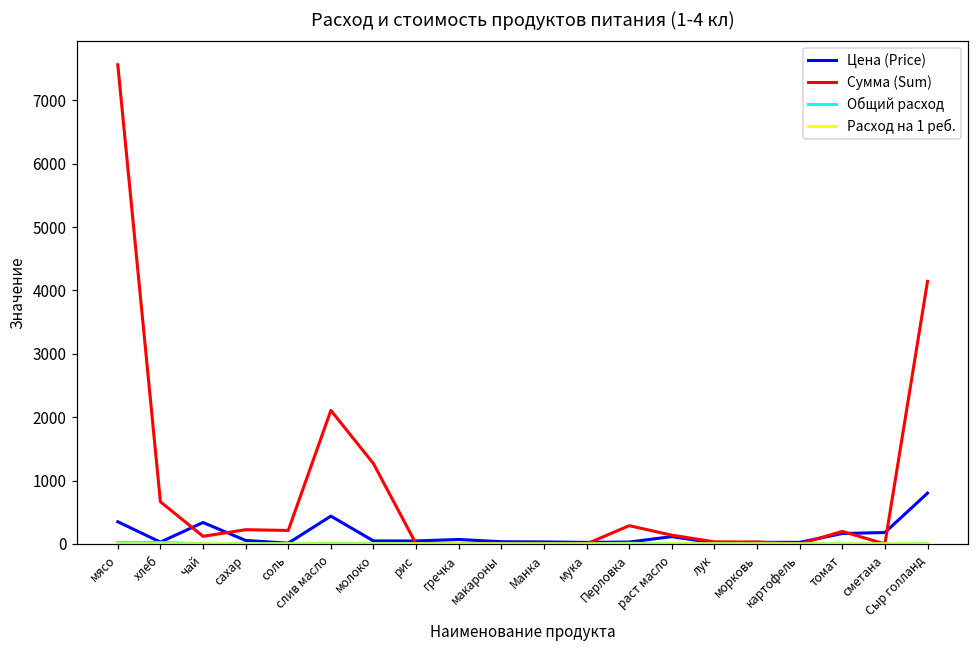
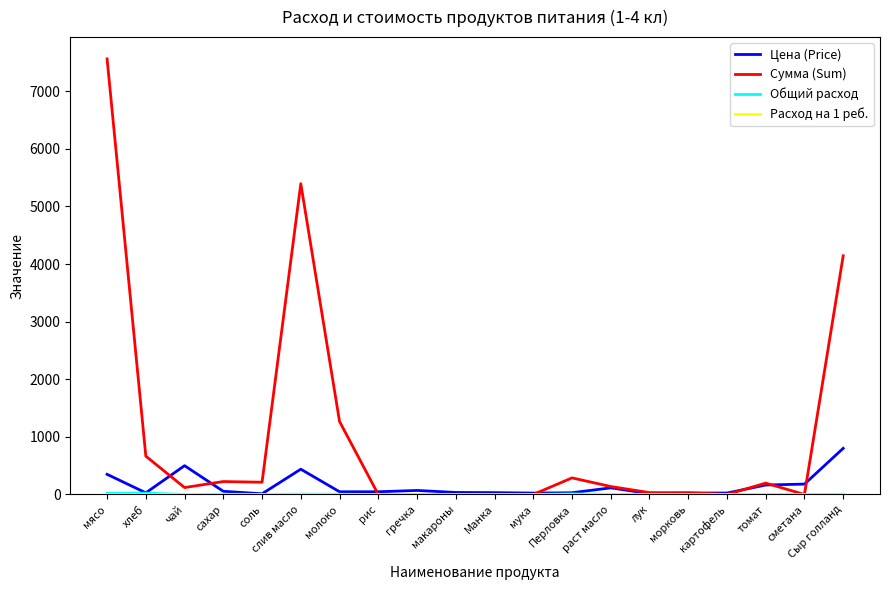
  {
    "Цена (Price)": {
      "мясо": 400,
-     "чай": 300,
+     "чай": 500,
      "сахар": 100,
      "слив масло": 400,
      "рис": 0,
      "гречка": 100,
      "сметана": 200,
      "Сыр голланд": 800
    },
    "Сумма (Sum)": {
      "мясо": 7600,
      "хлеб": 700,
      "чай": 100,
      "сахар": 200,
      "соль": 200,
-     "слив масло": 2100,
+     "слив масло": 5400,
      "молоко": 1300,
      "Перловка": 300,
      "Сыр голланд": 4100
    }
  }
